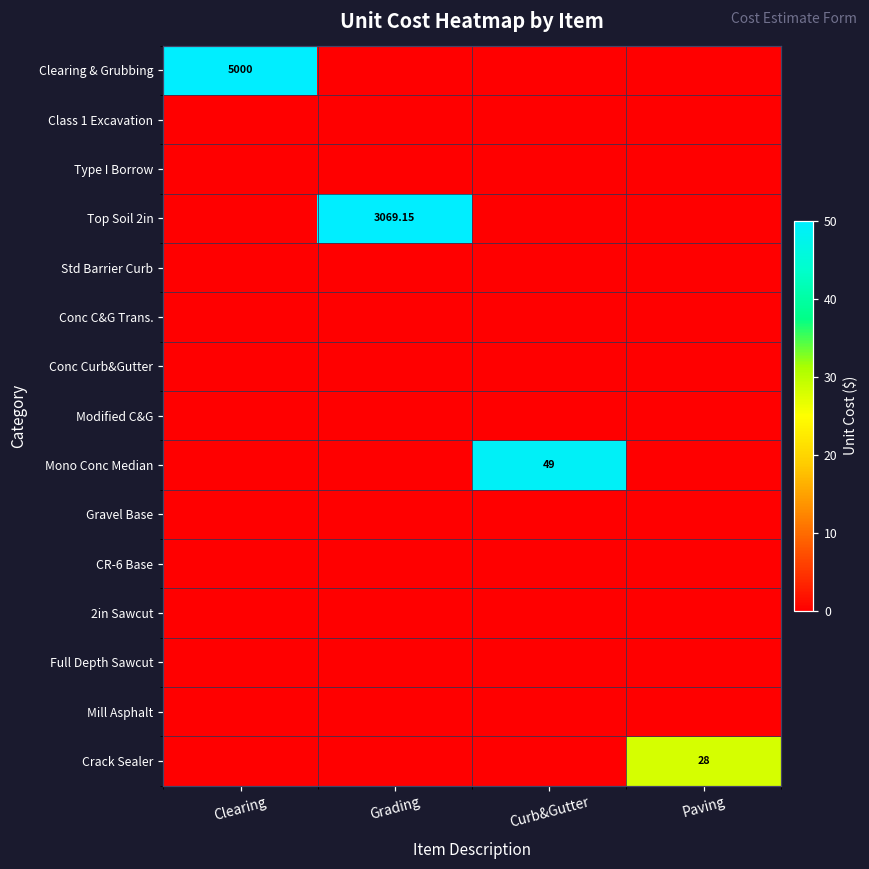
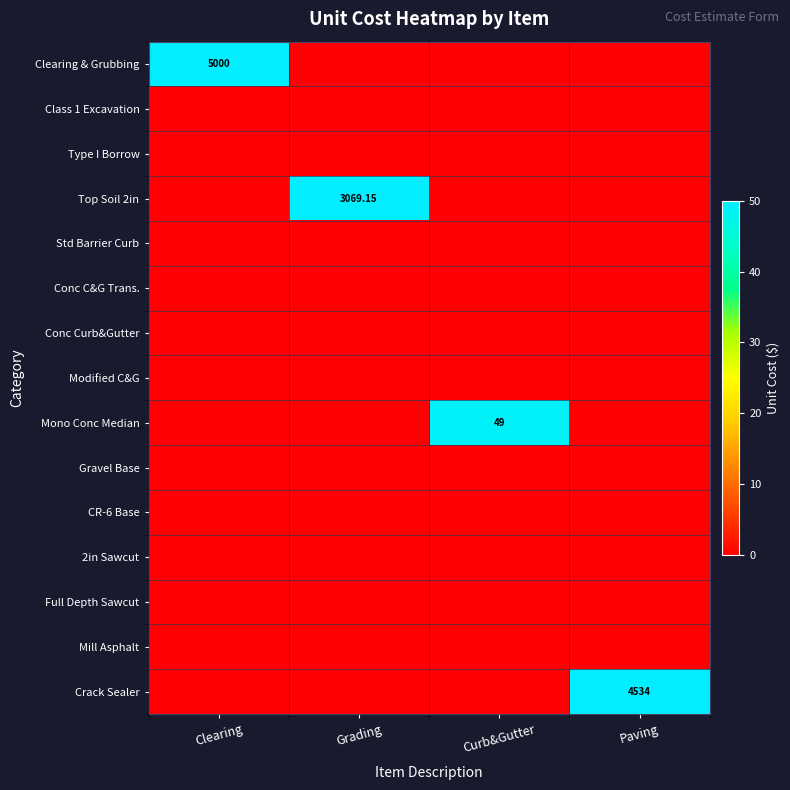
  {
    "Clearing & Grubbing": {
      "Clearing": 5000
    },
    "Top Soil 2in": {
      "Grading": 3069.15
    },
    "Mono Conc Median": {
      "Curb&Gutter": 49
    },
    "Crack Sealer": {
-     "Paving": 28
+     "Paving": 4534
    }
  }
